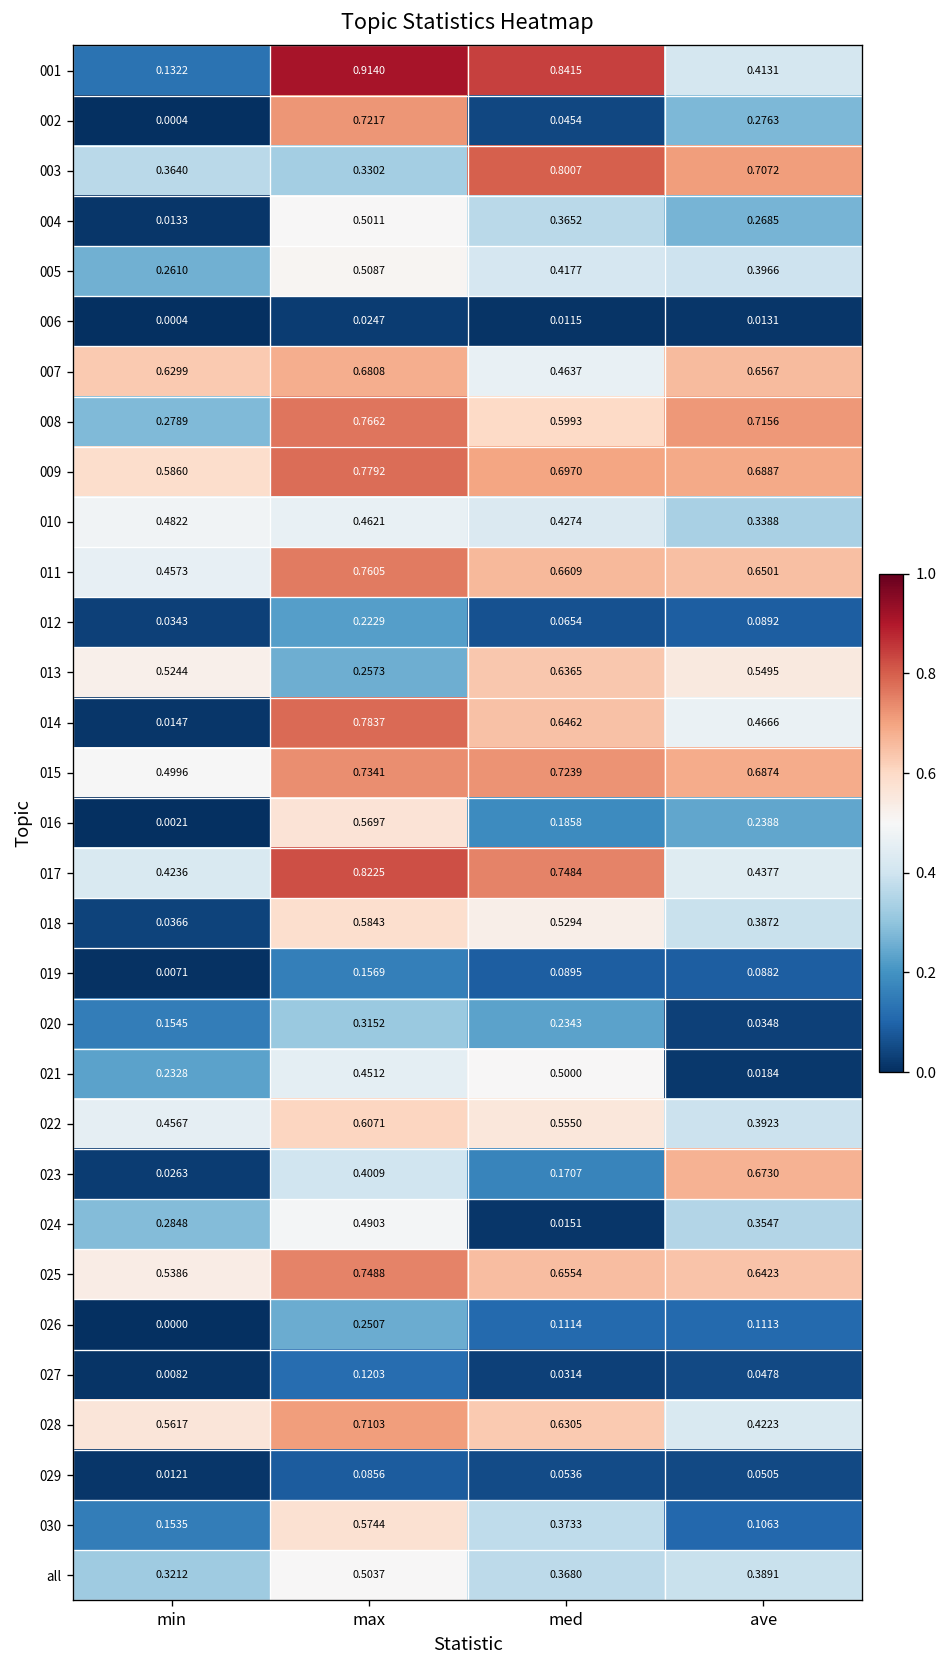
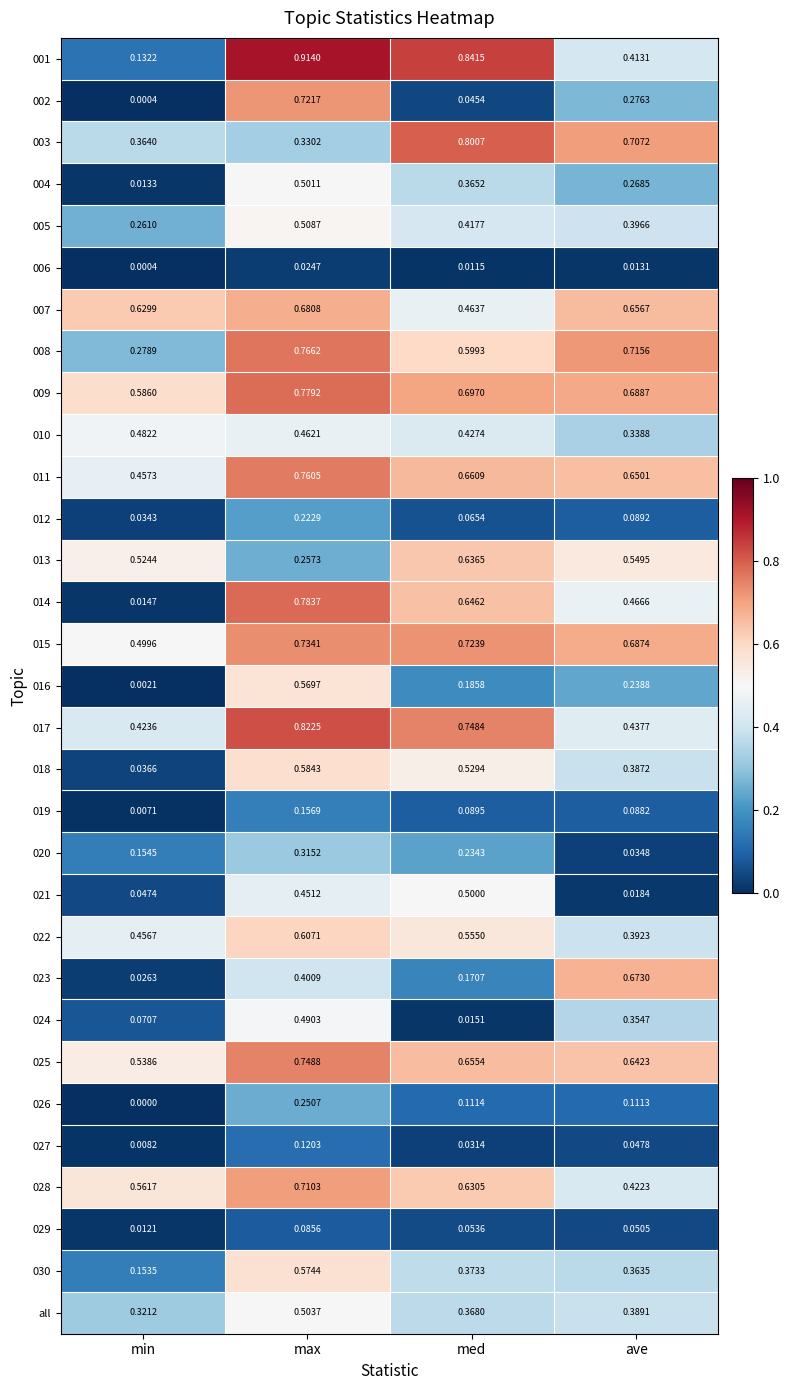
  {
    "001": {
      "min": 0.1322,
      "max": 0.9140,
      "med": 0.8415,
      "ave": 0.4131
    },
    "002": {
      "min": 0.0004,
      "max": 0.7217,
      "med": 0.0454,
      "ave": 0.2763
    },
    "003": {
      "min": 0.3640,
      "max": 0.3302,
      "med": 0.8007,
      "ave": 0.7072
    },
    "004": {
      "min": 0.0133,
      "max": 0.5011,
      "med": 0.3652,
      "ave": 0.2685
    },
    "005": {
      "min": 0.2610,
      "max": 0.5087,
      "med": 0.4177,
      "ave": 0.3966
    },
    "006": {
      "min": 0.0004,
      "max": 0.0247,
      "med": 0.0115,
      "ave": 0.0131
    },
    "007": {
      "min": 0.6299,
      "max": 0.6808,
      "med": 0.4637,
      "ave": 0.6567
    },
    "008": {
      "min": 0.2789,
      "max": 0.7662,
      "med": 0.5993,
      "ave": 0.7156
    },
    "009": {
      "min": 0.5860,
      "max": 0.7792,
      "med": 0.6970,
      "ave": 0.6887
    },
    "010": {
      "min": 0.4822,
      "max": 0.4621,
      "med": 0.4274,
      "ave": 0.3388
    },
    "011": {
      "min": 0.4573,
      "max": 0.7605,
      "med": 0.6609,
      "ave": 0.6501
    },
    "012": {
      "min": 0.0343,
      "max": 0.2229,
      "med": 0.0654,
      "ave": 0.0892
    },
    "013": {
      "min": 0.5244,
      "max": 0.2573,
      "med": 0.6365,
      "ave": 0.5495
    },
    "014": {
      "min": 0.0147,
      "max": 0.7837,
      "med": 0.6462,
      "ave": 0.4666
    },
    "015": {
      "min": 0.4996,
      "max": 0.7341,
      "med": 0.7239,
      "ave": 0.6874
    },
    "016": {
      "min": 0.0021,
      "max": 0.5697,
      "med": 0.1858,
      "ave": 0.2388
    },
    "017": {
      "min": 0.4236,
      "max": 0.8225,
      "med": 0.7484,
      "ave": 0.4377
    },
    "018": {
      "min": 0.0366,
      "max": 0.5843,
      "med": 0.5294,
      "ave": 0.3872
    },
    "019": {
      "min": 0.0071,
      "max": 0.1569,
      "med": 0.0895,
      "ave": 0.0882
    },
    "020": {
      "min": 0.1545,
      "max": 0.3152,
      "med": 0.2343,
      "ave": 0.0348
    },
    "021": {
-     "min": 0.2328,
+     "min": 0.0474,
      "max": 0.4512,
      "med": 0.5000,
      "ave": 0.0184
    },
    "022": {
      "min": 0.4567,
      "max": 0.6071,
      "med": 0.5550,
      "ave": 0.3923
    },
    "023": {
      "min": 0.0263,
      "max": 0.4009,
      "med": 0.1707,
      "ave": 0.6730
    },
    "024": {
-     "min": 0.2848,
+     "min": 0.0707,
      "max": 0.4903,
      "med": 0.0151,
      "ave": 0.3547
    },
    "025": {
      "min": 0.5386,
      "max": 0.7488,
      "med": 0.6554,
      "ave": 0.6423
    },
    "026": {
      "min": 0.0000,
      "max": 0.2507,
      "med": 0.1114,
      "ave": 0.1113
    },
    "027": {
      "min": 0.0082,
      "max": 0.1203,
      "med": 0.0314,
      "ave": 0.0478
    },
    "028": {
      "min": 0.5617,
      "max": 0.7103,
      "med": 0.6305,
      "ave": 0.4223
    },
    "029": {
      "min": 0.0121,
      "max": 0.0856,
      "med": 0.0536,
      "ave": 0.0505
    },
    "030": {
      "min": 0.1535,
      "max": 0.5744,
      "med": 0.3733,
-     "ave": 0.1063
+     "ave": 0.3635
    },
    "all": {
      "min": 0.3212,
      "max": 0.5037,
      "med": 0.3680,
      "ave": 0.3891
    }
  }
